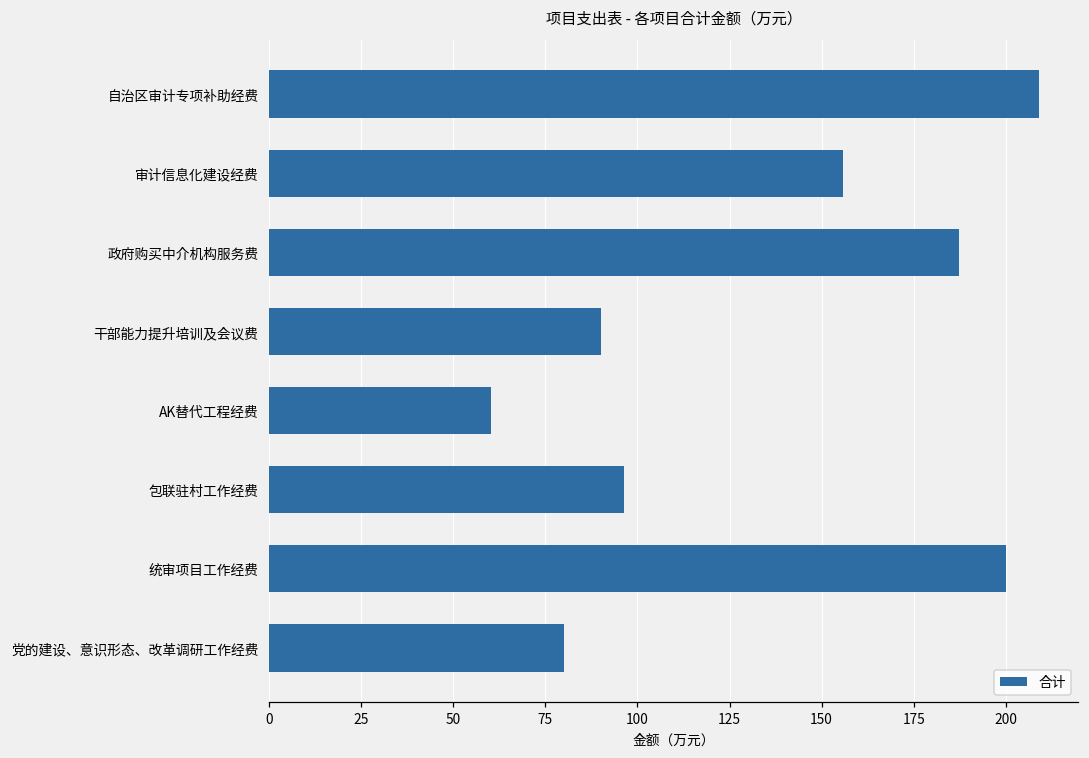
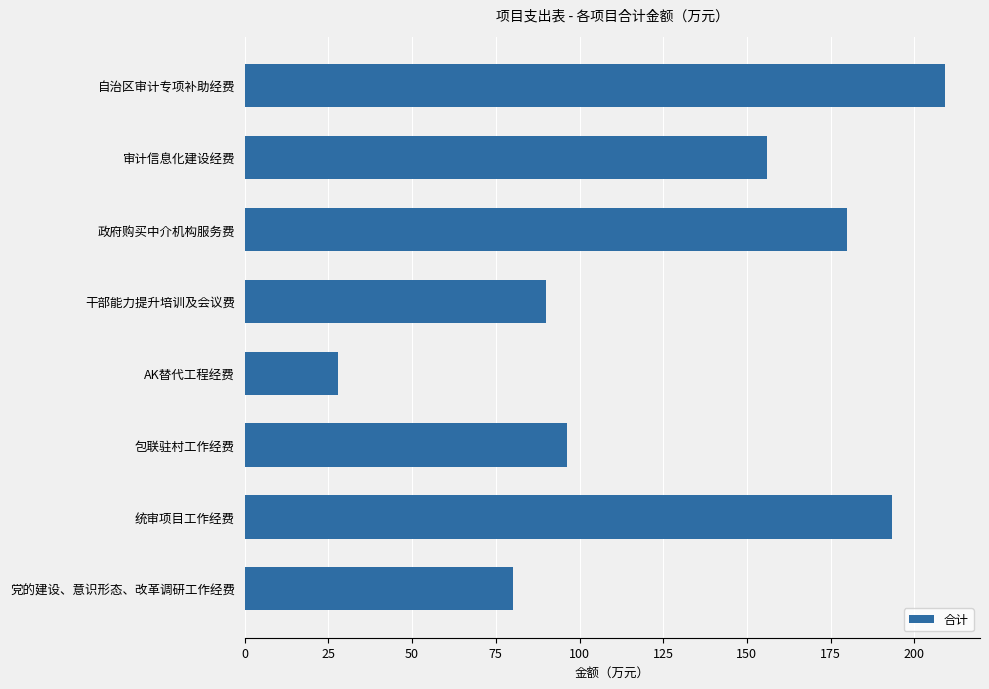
  {
    "自治区审计专项补助经费": 209,
    "审计信息化建设经费": 156,
-   "政府购买中介机构服务费": 187,
+   "政府购买中介机构服务费": 180,
    "干部能力提升培训及会议费": 90,
-   "AK替代工程经费": 60,
+   "AK替代工程经费": 28,
    "包联驻村工作经费": 96,
-   "统审项目工作经费": 200,
+   "统审项目工作经费": 193,
    "党的建设、意识形态、改革调研工作经费": 80
  }
